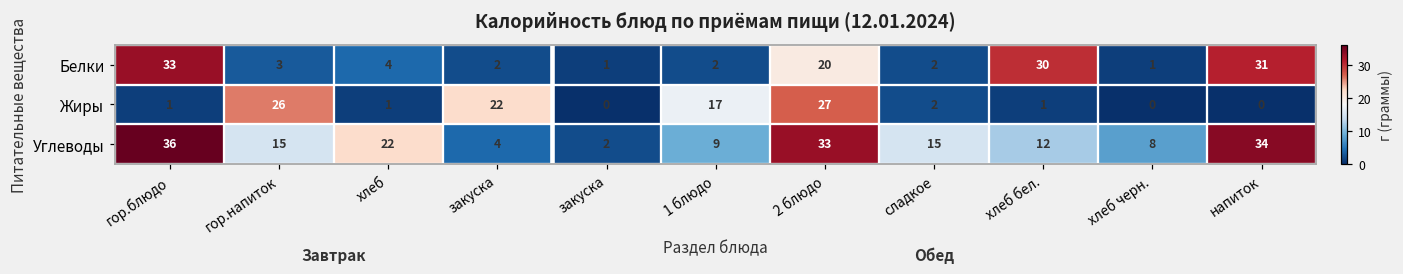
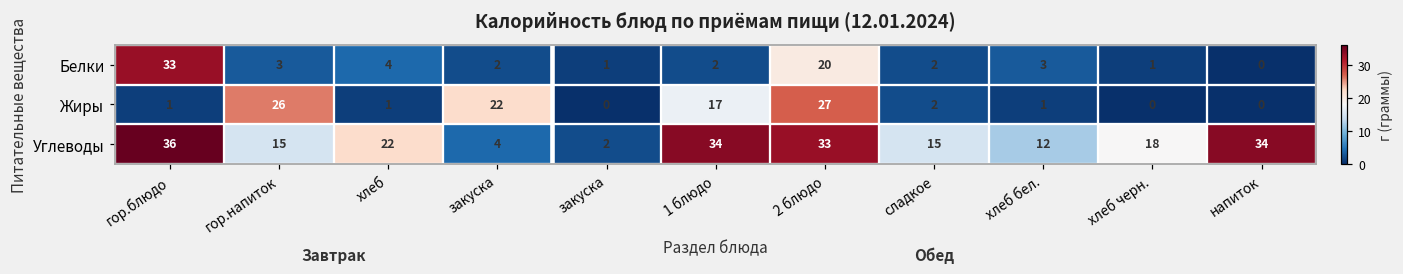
  {
    "Белки": {
      "гор.блюдо": 33,
      "гор.напиток": 3,
      "хлеб": 4,
      "1 блюдо": 2,
      "2 блюдо": 20,
      "сладкое": 2,
-     "хлеб бел.": 30,
+     "хлеб бел.": 3,
      "хлеб черн.": 1,
-     "напиток": 31
+     "напиток": 0
    },
    "Жиры": {
      "гор.блюдо": 1,
      "гор.напиток": 26,
      "хлеб": 1,
      "1 блюдо": 17,
      "2 блюдо": 27,
      "сладкое": 2,
      "хлеб бел.": 1,
      "хлеб черн.": 0,
      "напиток": 0
    },
    "Углеводы": {
      "гор.блюдо": 36,
      "гор.напиток": 15,
      "хлеб": 22,
-     "1 блюдо": 9,
+     "1 блюдо": 34,
      "2 блюдо": 33,
      "сладкое": 15,
      "хлеб бел.": 12,
-     "хлеб черн.": 8,
+     "хлеб черн.": 18,
      "напиток": 34
    }
  }
